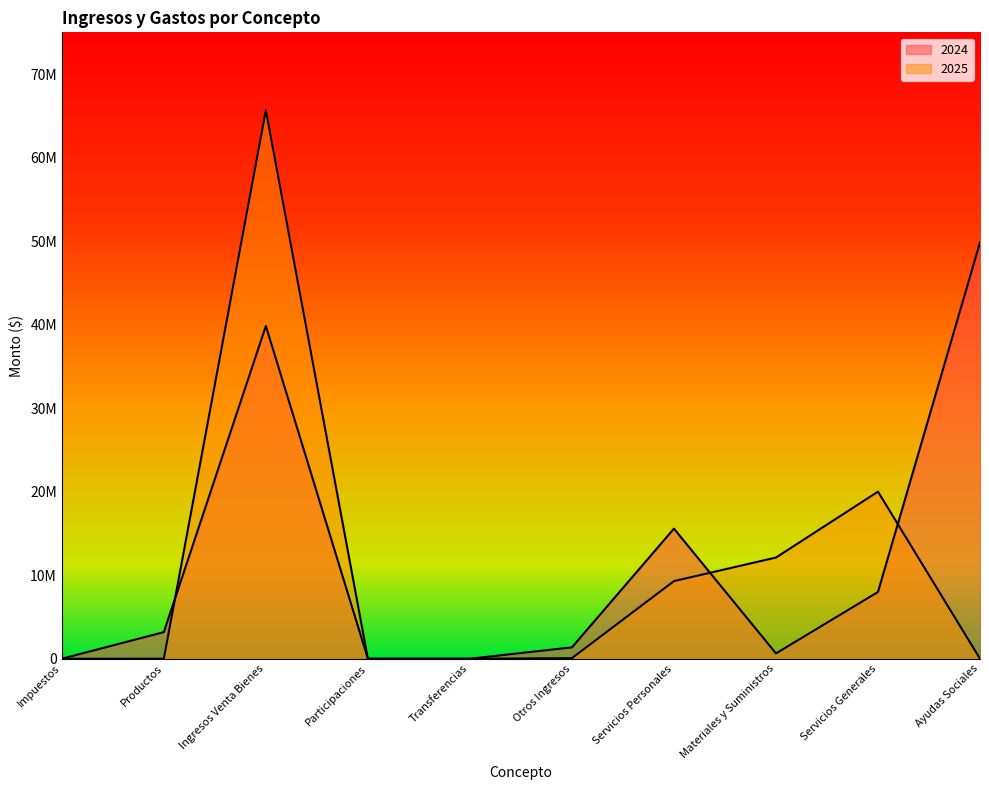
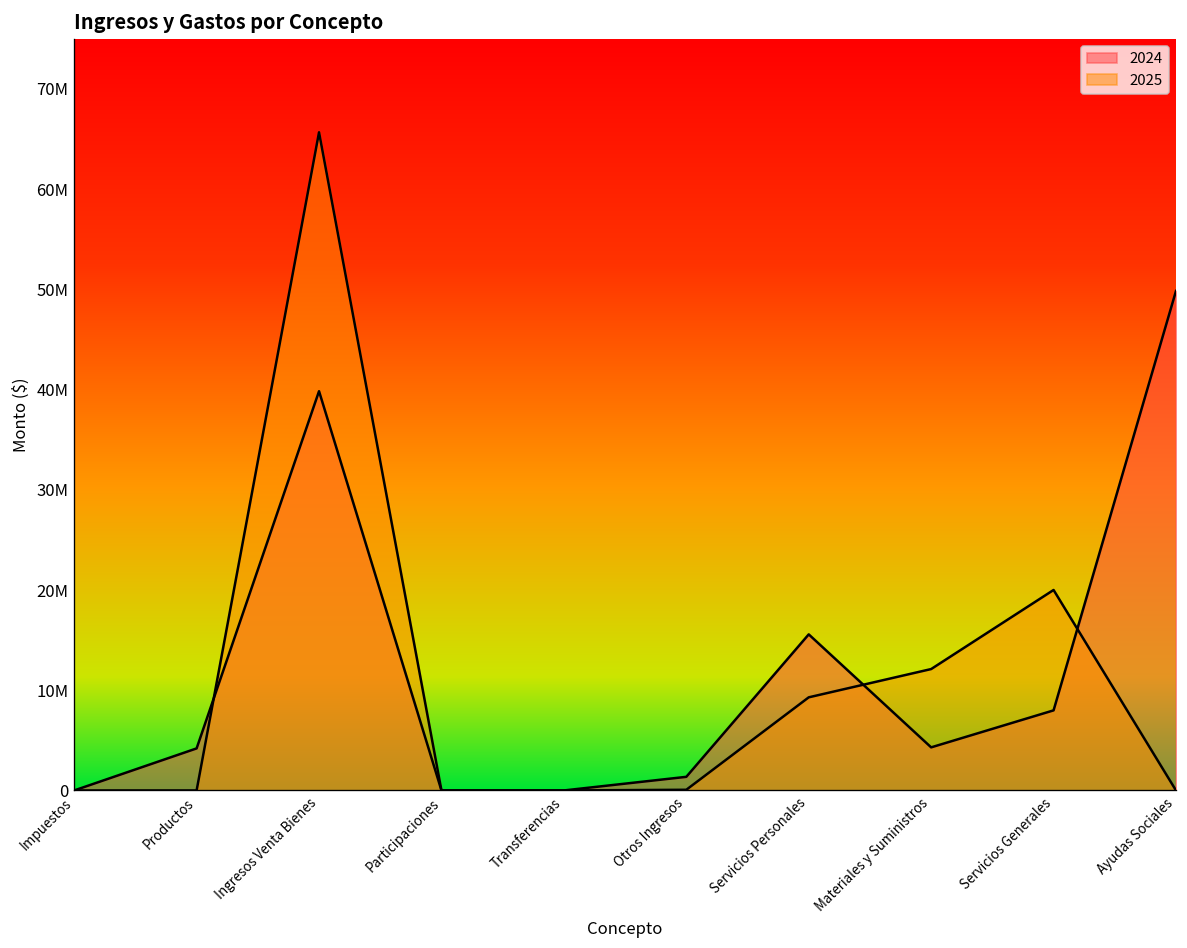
  {
    "2024": {
-     "Productos": 3000000,
+     "Productos": 4000000,
      "Ingresos Venta Bienes": 40000000,
      "Otros Ingresos": 1000000,
      "Servicios Personales": 16000000,
-     "Materiales y Suministros": 1000000,
+     "Materiales y Suministros": 4000000,
      "Servicios Generales": 8000000,
      "Ayudas Sociales": 50000000
    },
    "2025": {
      "Productos": 0,
      "Ingresos Venta Bienes": 66000000,
      "Otros Ingresos": 0,
      "Servicios Personales": 9000000,
      "Materiales y Suministros": 12000000,
      "Servicios Generales": 20000000,
      "Ayudas Sociales": 0
    }
  }
